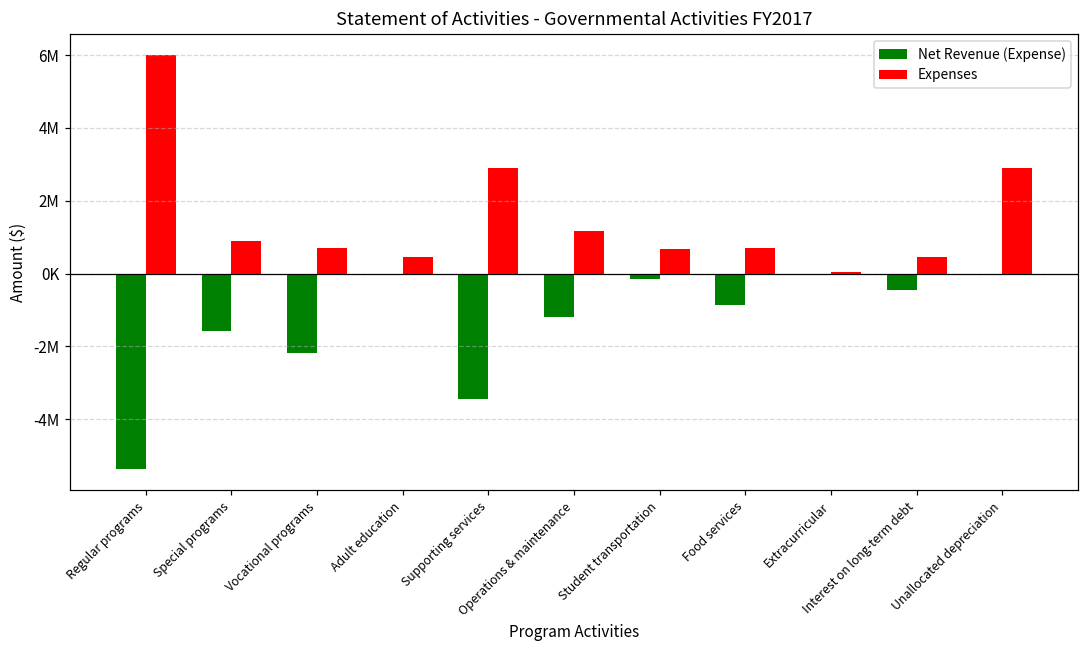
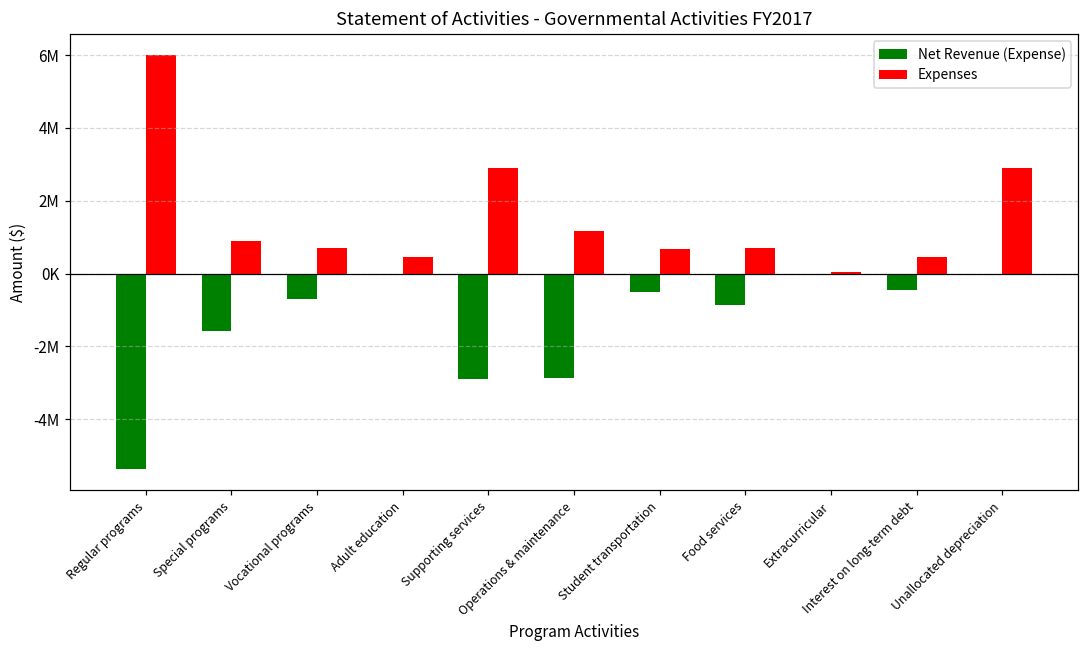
  {
    "Net Revenue (Expense)": {
      "Regular programs": -5400000,
      "Special programs": -1600000,
-     "Vocational programs": -2200000,
-     "Supporting services": -3400000,
-     "Operations & maintenance": -1200000,
-     "Student transportation": -200000,
+     "Vocational programs": -700000,
+     "Supporting services": -2900000,
+     "Operations & maintenance": -2900000,
+     "Student transportation": -500000,
      "Food services": -900000,
      "Interest on long-term debt": -400000
    },
    "Expenses": {
      "Regular programs": 6000000,
      "Special programs": 900000,
      "Vocational programs": 700000,
      "Adult education": 400000,
      "Supporting services": 2900000,
      "Operations & maintenance": 1200000,
      "Student transportation": 700000,
      "Food services": 700000,
      "Interest on long-term debt": 400000,
      "Unallocated depreciation": 2900000
    }
  }
